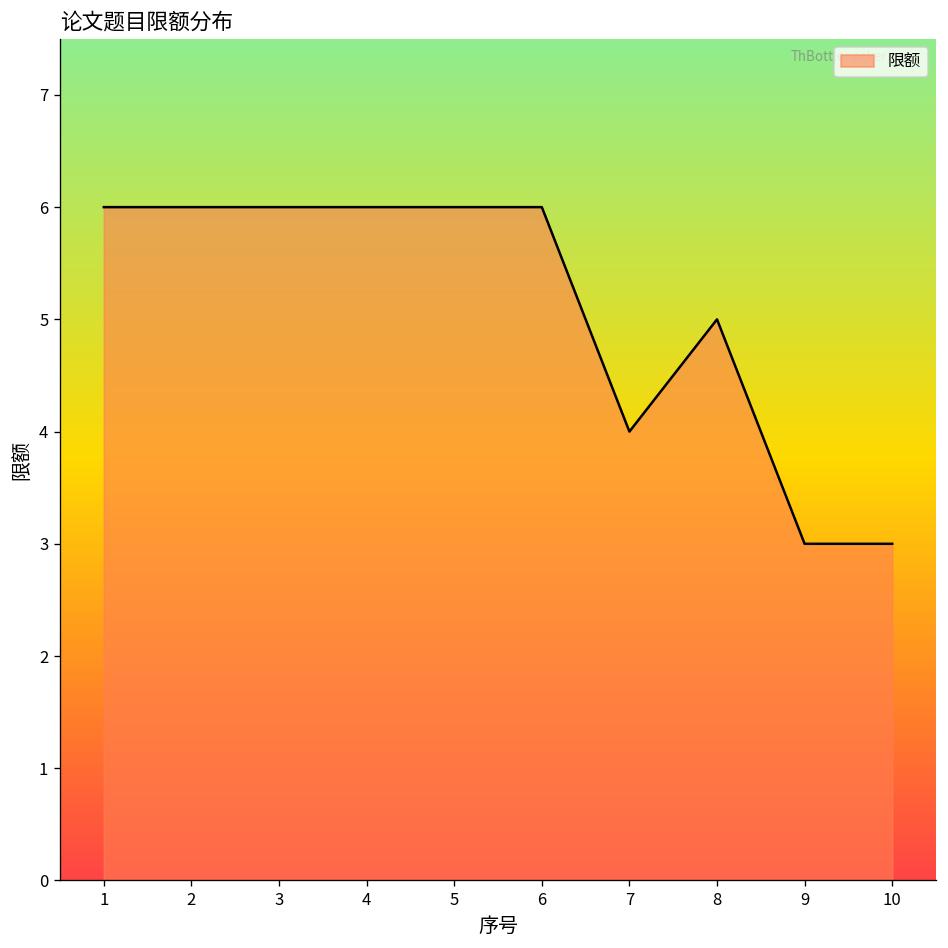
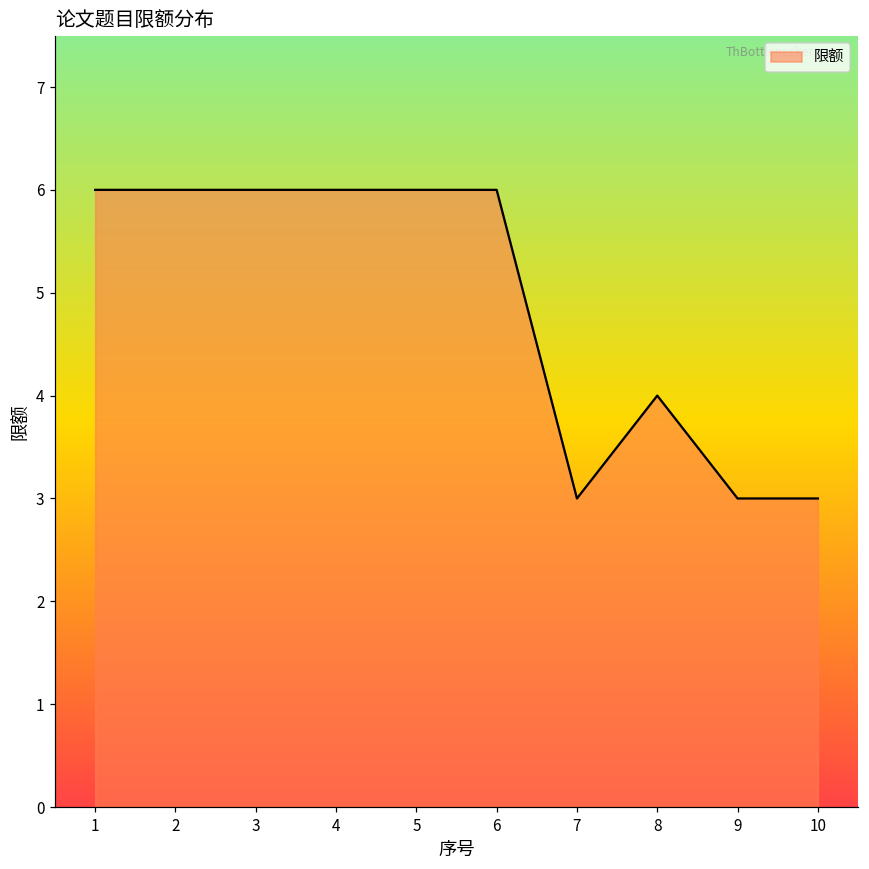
  {
    "1": 6,
    "2": 6,
    "3": 6,
    "4": 6,
    "5": 6,
    "6": 6,
-   "7": 4,
-   "8": 5,
+   "7": 3,
+   "8": 4,
    "9": 3,
    "10": 3
  }
